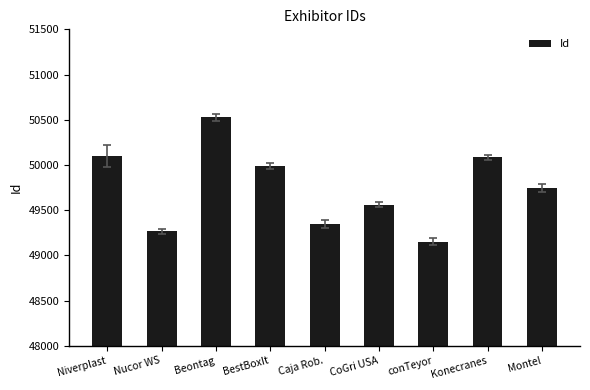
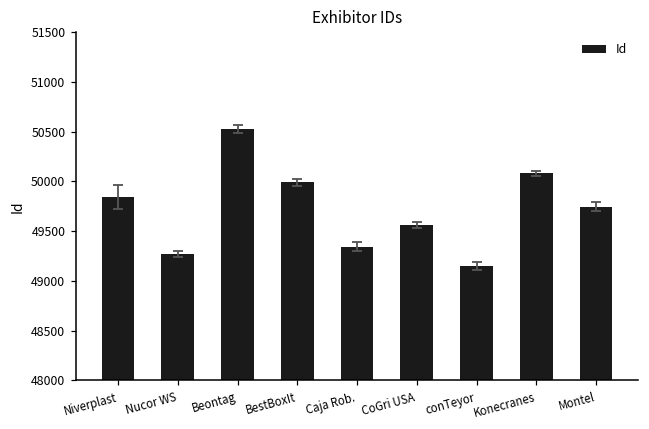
  {
    "Id": {
-     "Niverplast": 50100,
+     "Niverplast": 49800,
      "Nucor WS": 49300,
      "Beontag": 50500,
      "BestBoxIt": 50000,
      "Caja Rob.": 49300,
      "CoGri USA": 49600,
      "conTeyor": 49200,
      "Konecranes": 50100,
      "Montel": 49700
    }
  }
